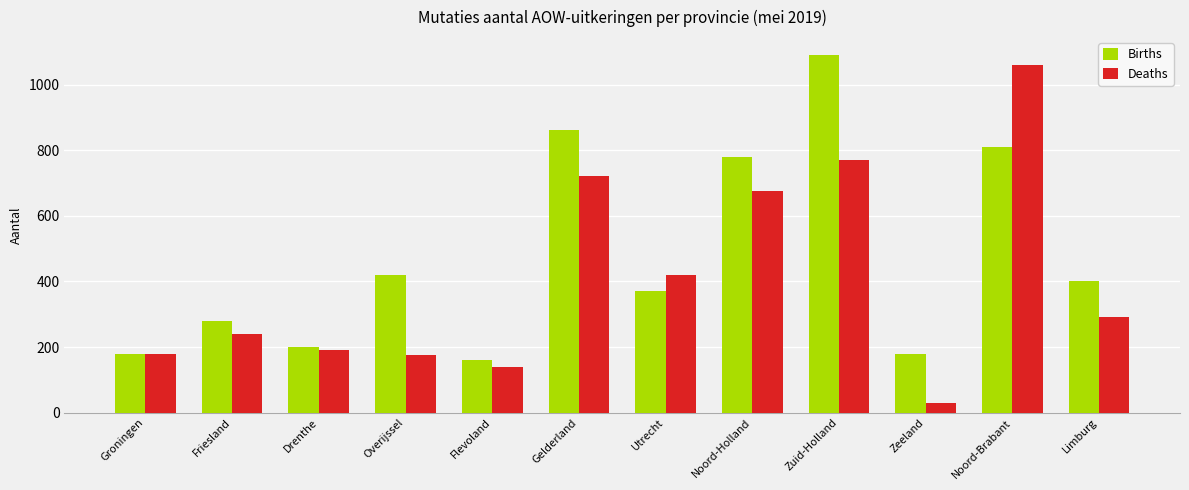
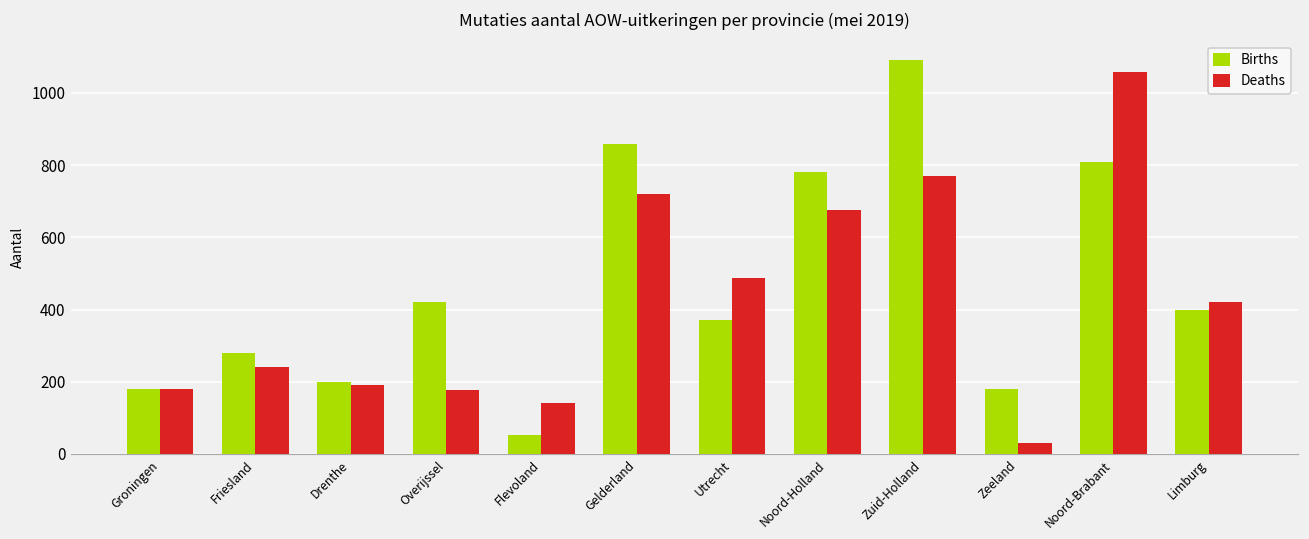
  {
    "Births": {
      "Groningen": 180,
      "Friesland": 280,
      "Drenthe": 200,
      "Overijssel": 420,
-     "Flevoland": 160,
+     "Flevoland": 50,
      "Gelderland": 860,
      "Utrecht": 370,
      "Noord-Holland": 780,
      "Zuid-Holland": 1090,
      "Zeeland": 180,
      "Noord-Brabant": 810,
      "Limburg": 400
    },
    "Deaths": {
      "Groningen": 180,
      "Friesland": 240,
      "Drenthe": 190,
      "Overijssel": 180,
      "Flevoland": 140,
      "Gelderland": 720,
-     "Utrecht": 420,
+     "Utrecht": 490,
      "Noord-Holland": 680,
      "Zuid-Holland": 770,
      "Zeeland": 30,
      "Noord-Brabant": 1060,
-     "Limburg": 290
+     "Limburg": 420
    }
  }
